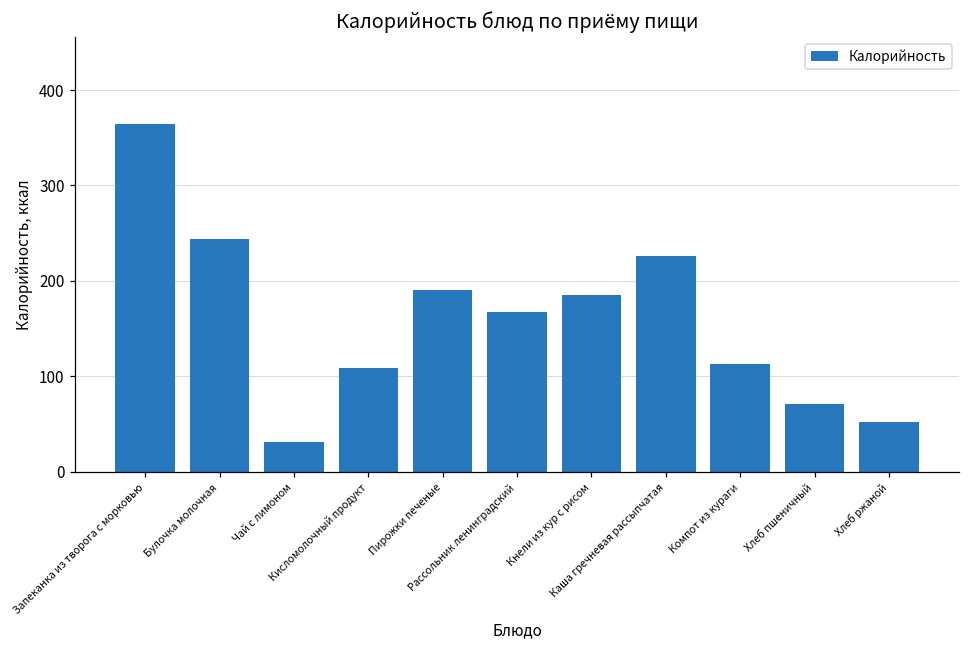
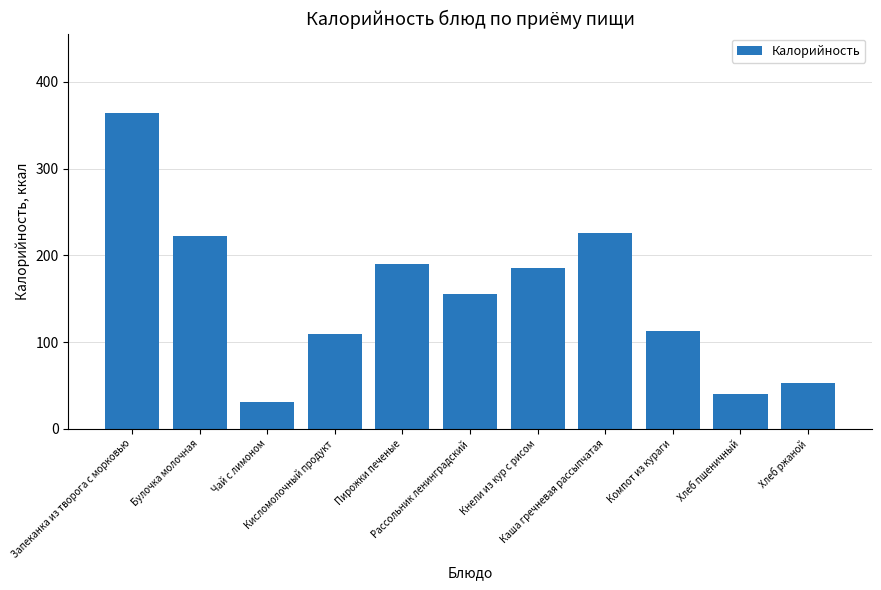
  {
    "Запеканка из творога с морковью": 360,
-   "Булочка молочная": 240,
+   "Булочка молочная": 220,
    "Чай с лимоном": 30,
    "Кисломолочный продукт": 110,
    "Пирожки печеные": 190,
-   "Рассольник ленинградский": 170,
+   "Рассольник ленинградский": 160,
    "Кнели из кур с рисом": 190,
    "Каша гречневая рассыпчатая": 230,
    "Компот из кураги": 110,
-   "Хлеб пшеничный": 70,
+   "Хлеб пшеничный": 40,
    "Хлеб ржаной": 50
  }
